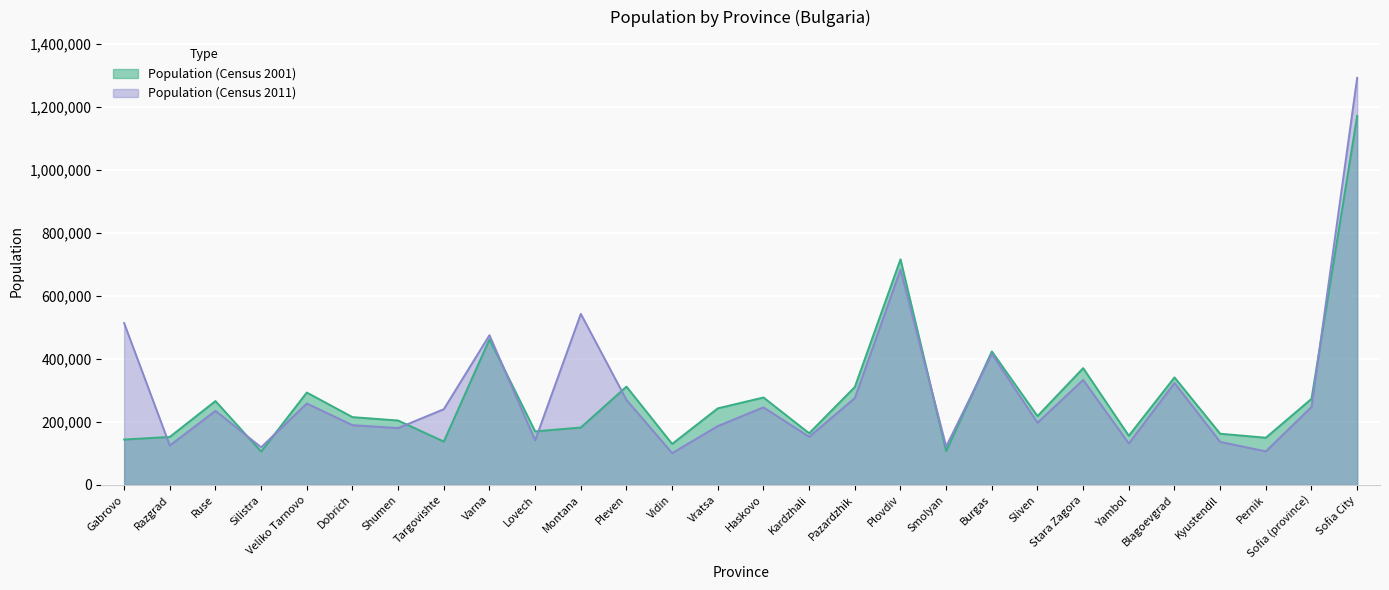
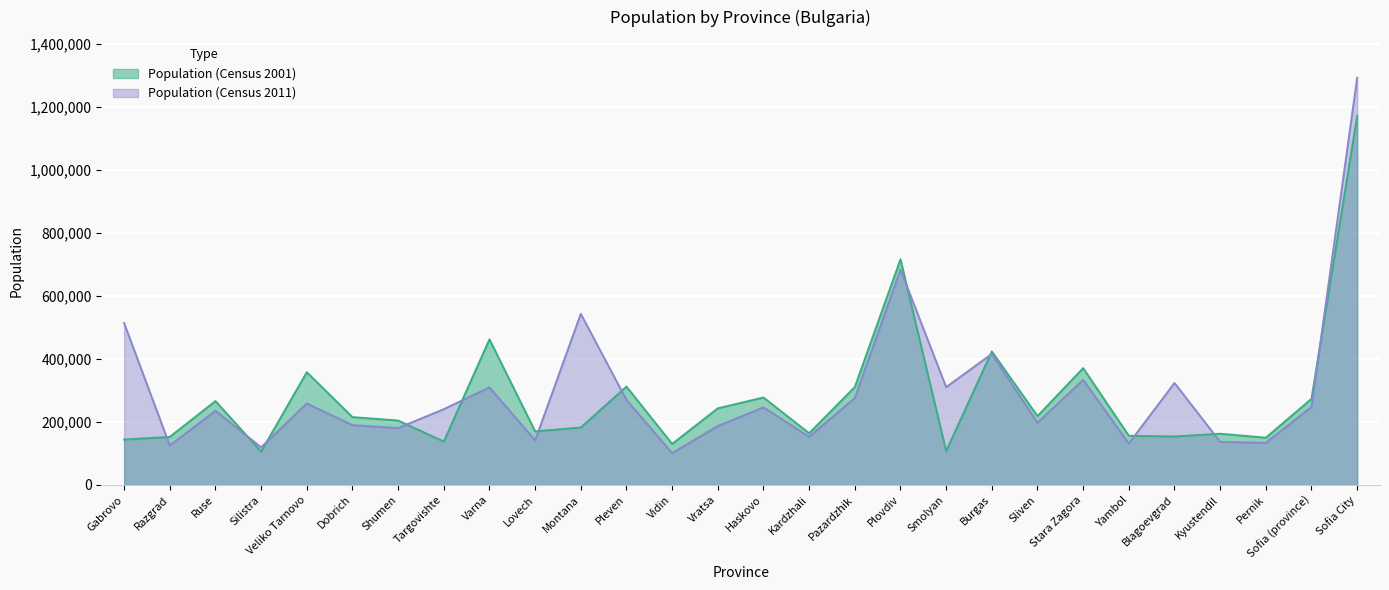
  {
    "Population (Census 2001)": {
      "Gabrovo": "140,000",
      "Razgrad": "150,000",
      "Ruse": "270,000",
      "Silistra": "110,000",
-     "Veliko Tarnovo": "290,000",
+     "Veliko Tarnovo": "360,000",
      "Dobrich": "220,000",
      "Shumen": "200,000",
      "Targovishte": "140,000",
      "Varna": "460,000",
      "Lovech": "170,000",
      "Montana": "180,000",
      "Pleven": "310,000",
      "Vidin": "130,000",
      "Vratsa": "240,000",
      "Haskovo": "280,000",
      "Kardzhali": "160,000",
      "Pazardzhik": "310,000",
      "Plovdiv": "720,000",
      "Smolyan": "110,000",
      "Sliven": "220,000",
      "Stara Zagora": "370,000",
      "Yambol": "160,000",
-     "Blagoevgrad": "340,000",
+     "Blagoevgrad": "150,000",
      "Kyustendil": "160,000",
      "Pernik": "150,000",
      "Sofia (province)": "270,000",
      "Sofia City": "1,170,000"
    },
    "Population (Census 2011)": {
      "Gabrovo": "510,000",
      "Razgrad": "130,000",
      "Ruse": "240,000",
      "Silistra": "120,000",
      "Veliko Tarnovo": "260,000",
      "Dobrich": "190,000",
      "Shumen": "180,000",
      "Targovishte": "240,000",
-     "Varna": "480,000",
+     "Varna": "310,000",
      "Lovech": "140,000",
      "Montana": "540,000",
      "Pleven": "270,000",
      "Vidin": "100,000",
      "Vratsa": "190,000",
      "Haskovo": "250,000",
      "Kardzhali": "150,000",
      "Pazardzhik": "280,000",
      "Plovdiv": "680,000",
-     "Smolyan": "120,000",
+     "Smolyan": "310,000",
      "Sliven": "200,000",
      "Stara Zagora": "330,000",
      "Yambol": "130,000",
      "Blagoevgrad": "320,000",
      "Kyustendil": "140,000",
-     "Pernik": "110,000",
+     "Pernik": "130,000",
      "Sofia (province)": "250,000",
      "Sofia City": "1,290,000"
    }
  }
